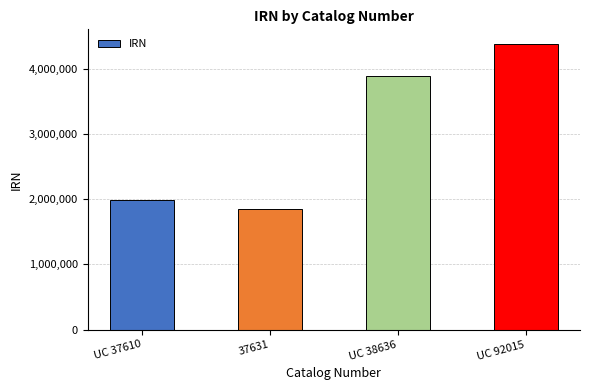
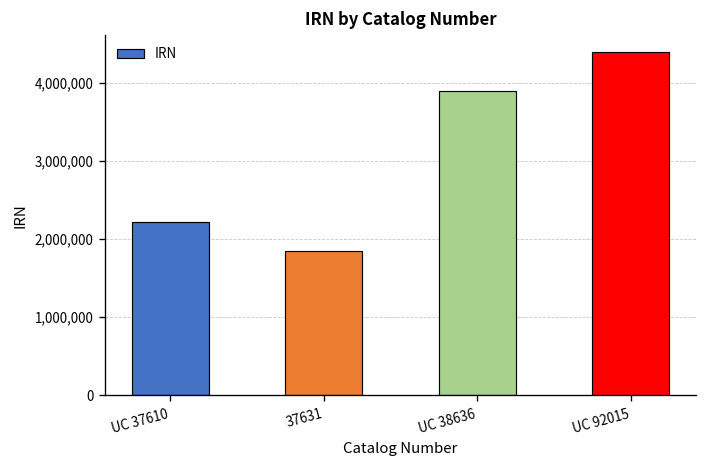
  {
-   "UC 37610": "2,000,000",
+   "UC 37610": "2,200,000",
    "37631": "1,800,000",
    "UC 38636": "3,900,000",
    "UC 92015": "4,400,000"
  }
